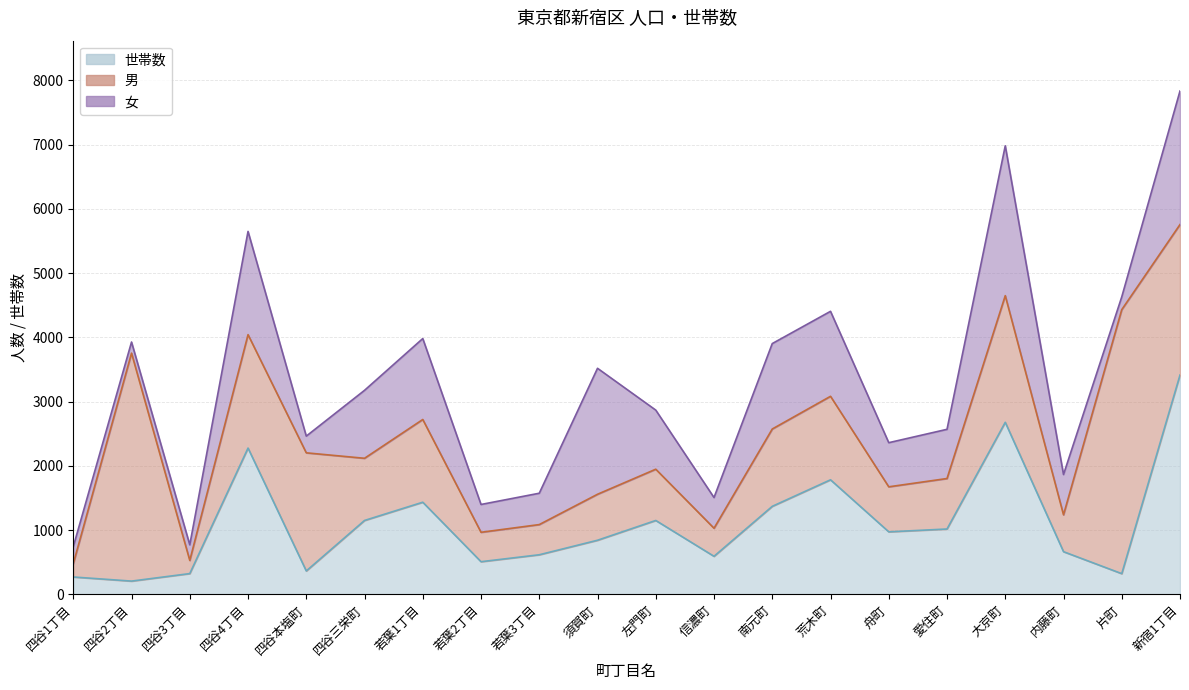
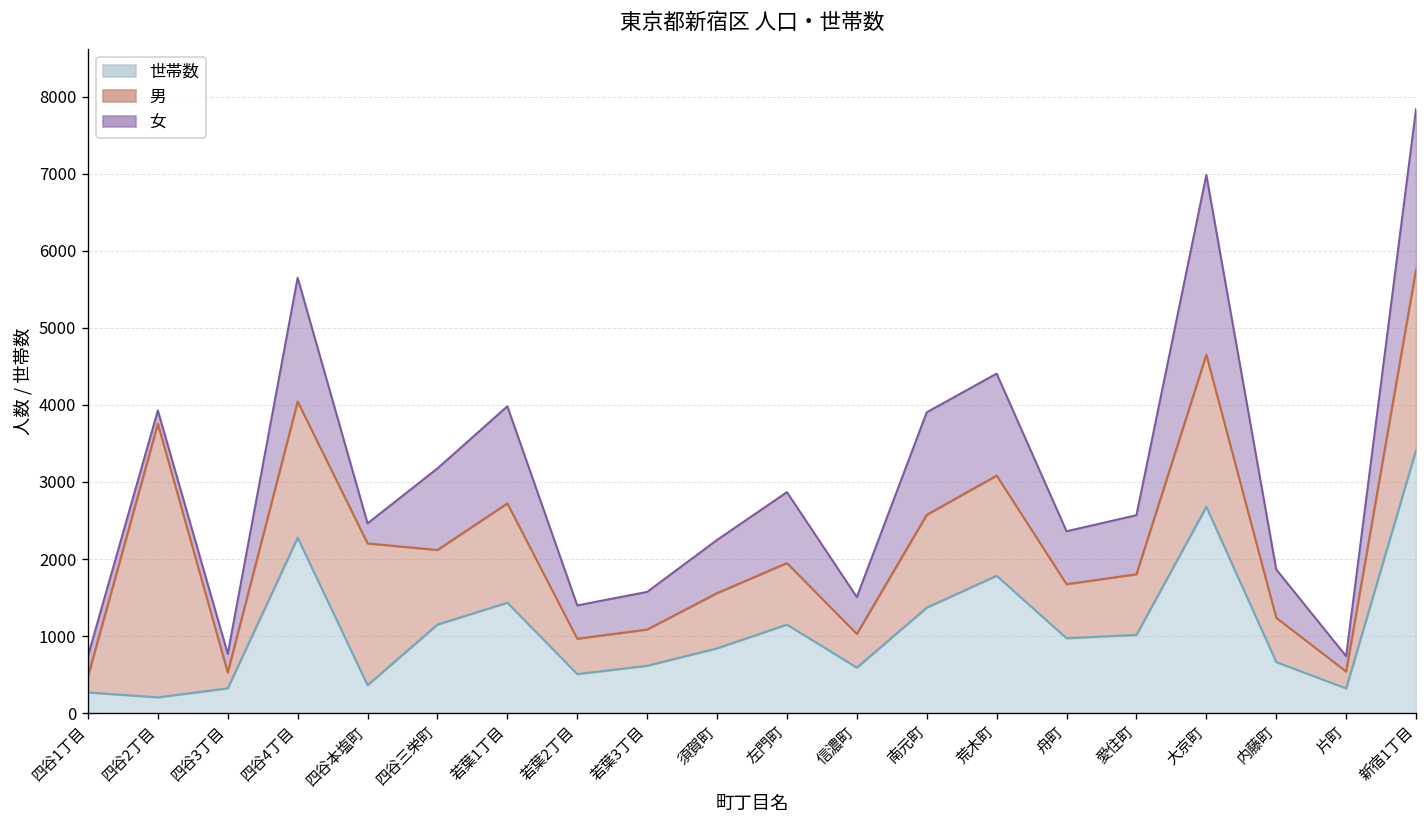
  {
    "世帯数": {
      "四谷1丁目": 300,
      "四谷2丁目": 200,
      "四谷3丁目": 300,
      "四谷4丁目": 2300,
      "四谷本塩町": 400,
      "四谷三栄町": 1200,
      "若葉1丁目": 1400,
      "若葉2丁目": 500,
      "若葉3丁目": 600,
      "須賀町": 800,
      "左門町": 1200,
      "信濃町": 600,
      "南元町": 1400,
      "荒木町": 1800,
      "舟町": 1000,
      "愛住町": 1000,
      "大京町": 2700,
      "内藤町": 700,
      "片町": 300,
      "新宿1丁目": 3400
    },
    "男": {
      "四谷1丁目": 200,
      "四谷2丁目": 3500,
      "四谷3丁目": 200,
      "四谷4丁目": 1800,
      "四谷本塩町": 1800,
      "四谷三栄町": 1000,
      "若葉1丁目": 1300,
      "若葉2丁目": 500,
      "若葉3丁目": 500,
      "須賀町": 700,
      "左門町": 800,
      "信濃町": 400,
      "南元町": 1200,
      "荒木町": 1300,
      "舟町": 700,
      "愛住町": 800,
      "大京町": 2000,
      "内藤町": 600,
-     "片町": 4100,
+     "片町": 200,
      "新宿1丁目": 2300
    },
    "女": {
      "四谷1丁目": 300,
      "四谷2丁目": 200,
      "四谷3丁目": 200,
      "四谷4丁目": 1600,
      "四谷本塩町": 300,
      "四谷三栄町": 1100,
      "若葉1丁目": 1300,
      "若葉2丁目": 400,
      "若葉3丁目": 500,
-     "須賀町": 2000,
+     "須賀町": 700,
      "左門町": 900,
      "信濃町": 500,
      "南元町": 1300,
      "荒木町": 1300,
      "舟町": 700,
      "愛住町": 800,
      "大京町": 2300,
      "内藤町": 600,
      "片町": 200,
      "新宿1丁目": 2100
    }
  }
